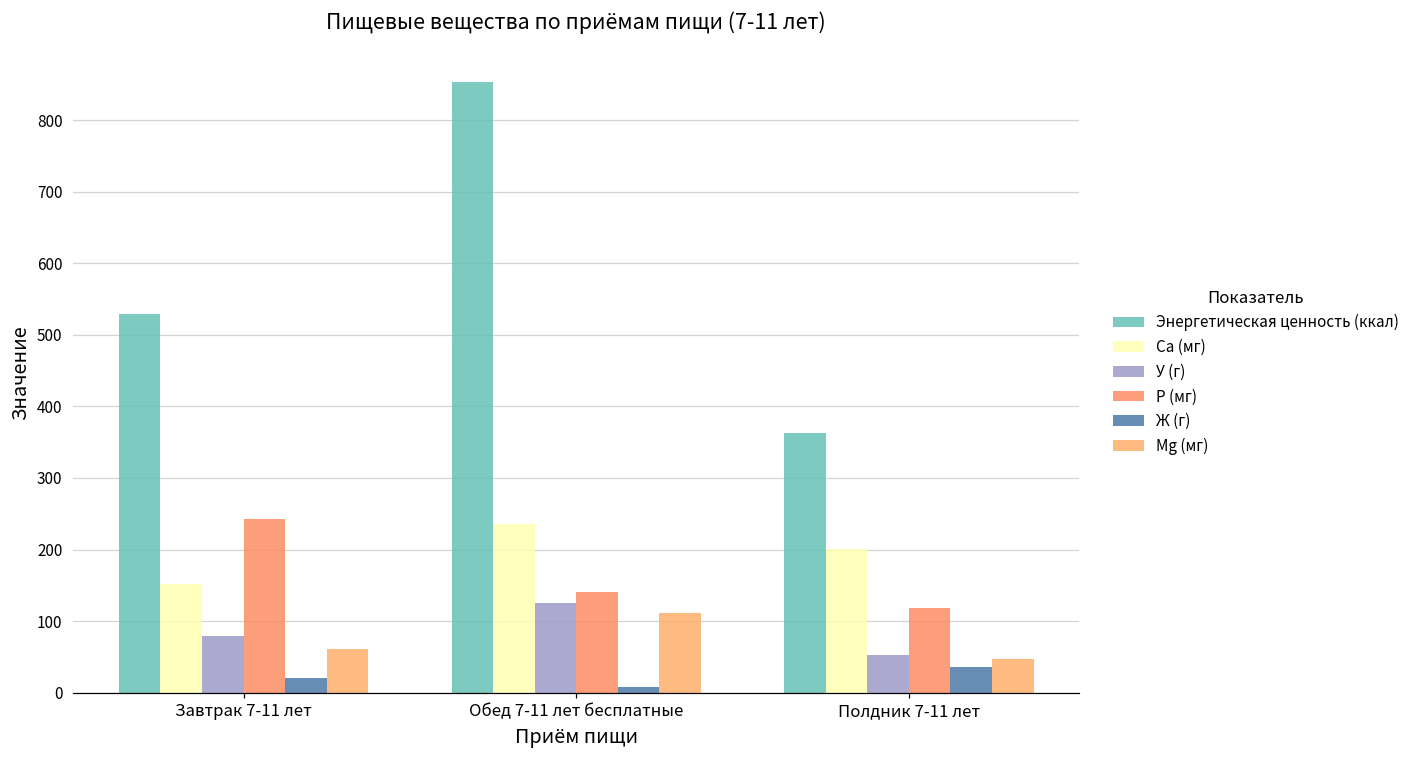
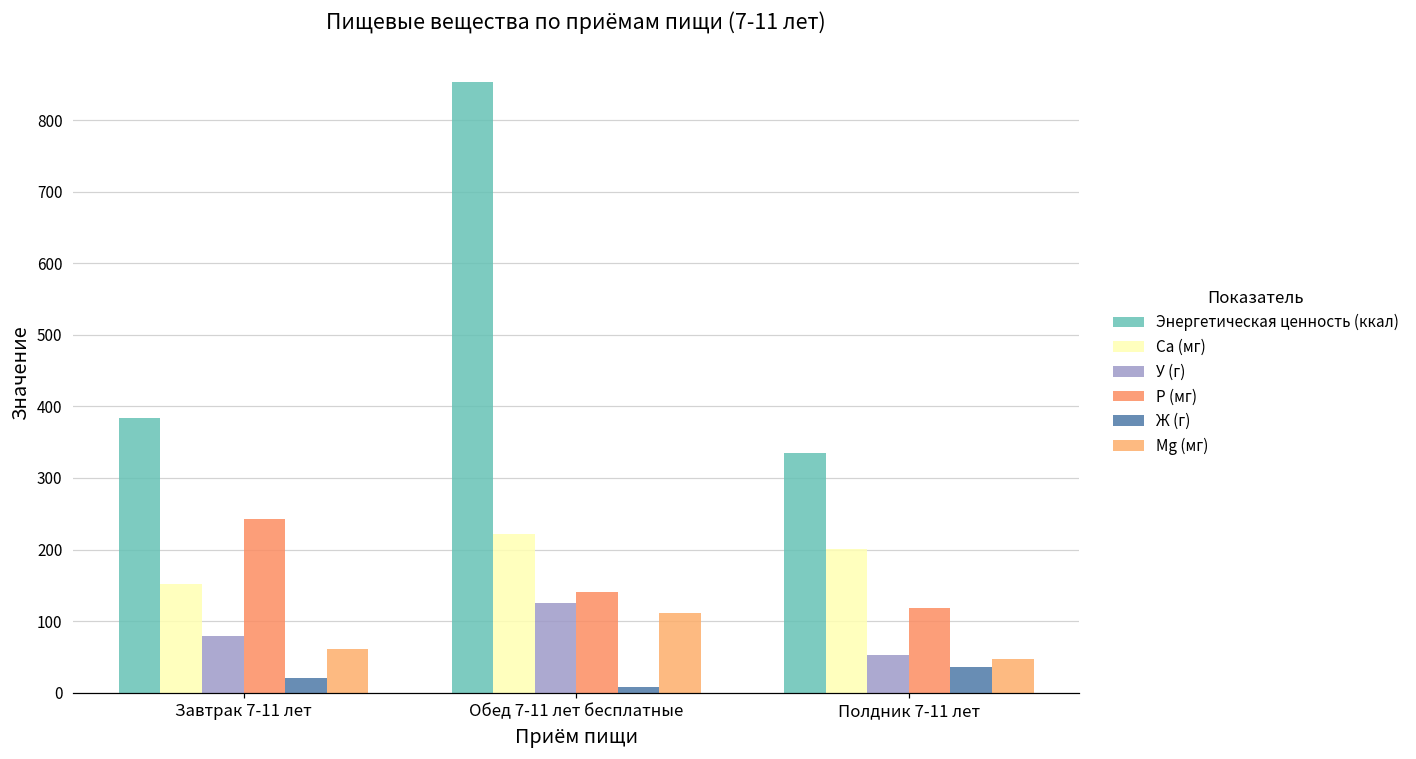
  {
    "Энергетическая ценность (ккал)": {
-     "Завтрак 7-11 лет": 530,
+     "Завтрак 7-11 лет": 380,
      "Обед 7-11 лет бесплатные": 850,
-     "Полдник 7-11 лет": 360
+     "Полдник 7-11 лет": 330
    },
    "Ca (мг)": {
      "Завтрак 7-11 лет": 150,
-     "Обед 7-11 лет бесплатные": 240,
+     "Обед 7-11 лет бесплатные": 220,
      "Полдник 7-11 лет": 200
    },
    "У (г)": {
      "Завтрак 7-11 лет": 80,
      "Обед 7-11 лет бесплатные": 130,
      "Полдник 7-11 лет": 50
    },
    "Ж (г)": {
      "Завтрак 7-11 лет": 20,
      "Обед 7-11 лет бесплатные": 10,
      "Полдник 7-11 лет": 40
    }
  }
